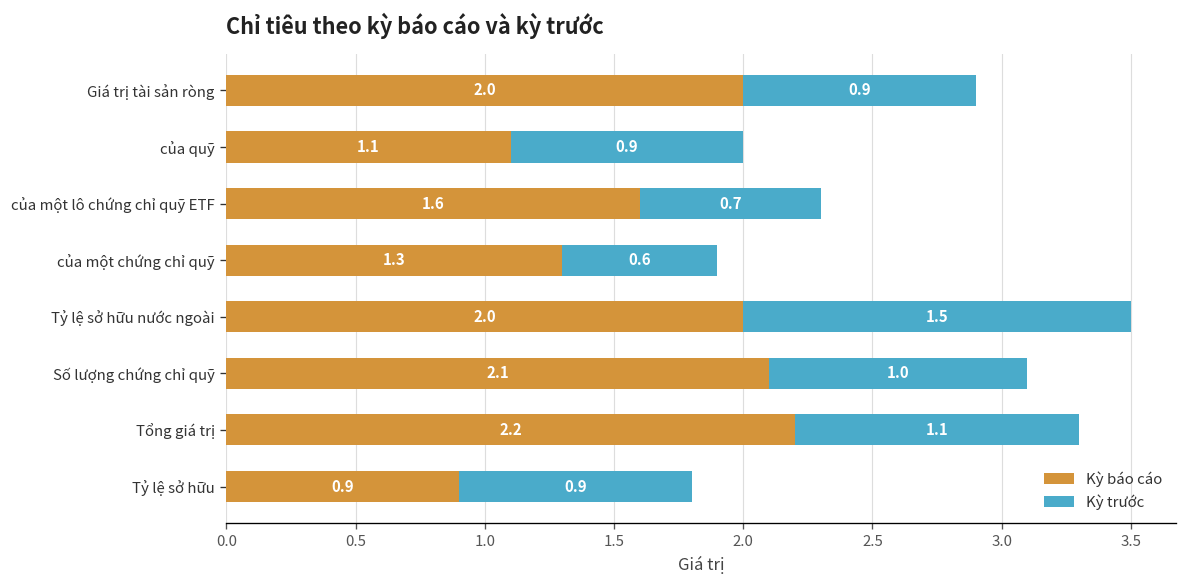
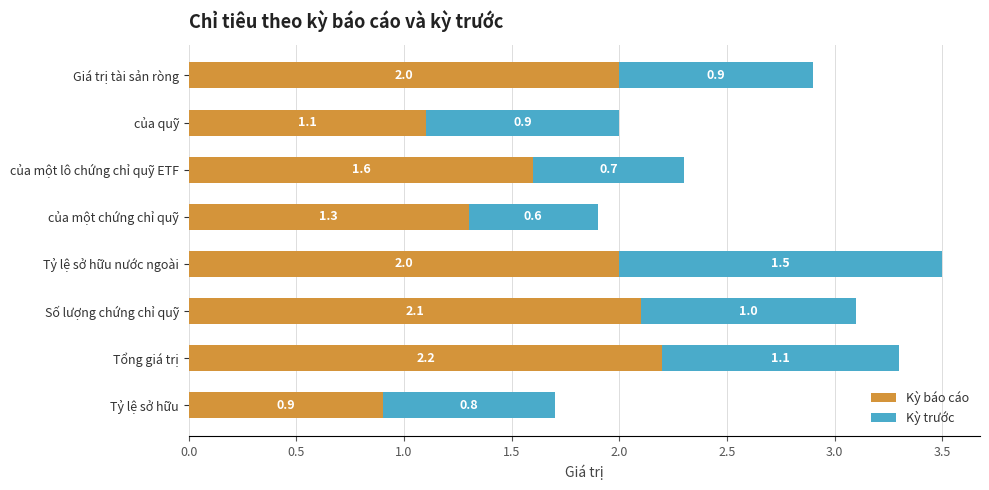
  {
    "Kỳ báo cáo": {
      "Giá trị tài sản ròng": 2.0,
      "của quỹ": 1.1,
      "của một lô chứng chỉ quỹ ETF": 1.6,
      "của một chứng chỉ quỹ": 1.3,
      "Tỷ lệ sở hữu nước ngoài": 2.0,
      "Số lượng chứng chỉ quỹ": 2.1,
      "Tổng giá trị": 2.2,
      "Tỷ lệ sở hữu": 0.9
    },
    "Kỳ trước": {
      "Giá trị tài sản ròng": 0.9,
      "của quỹ": 0.9,
      "của một lô chứng chỉ quỹ ETF": 0.7,
      "của một chứng chỉ quỹ": 0.6,
      "Tỷ lệ sở hữu nước ngoài": 1.5,
      "Số lượng chứng chỉ quỹ": 1.0,
      "Tổng giá trị": 1.1,
-     "Tỷ lệ sở hữu": 0.9
+     "Tỷ lệ sở hữu": 0.8
    }
  }
